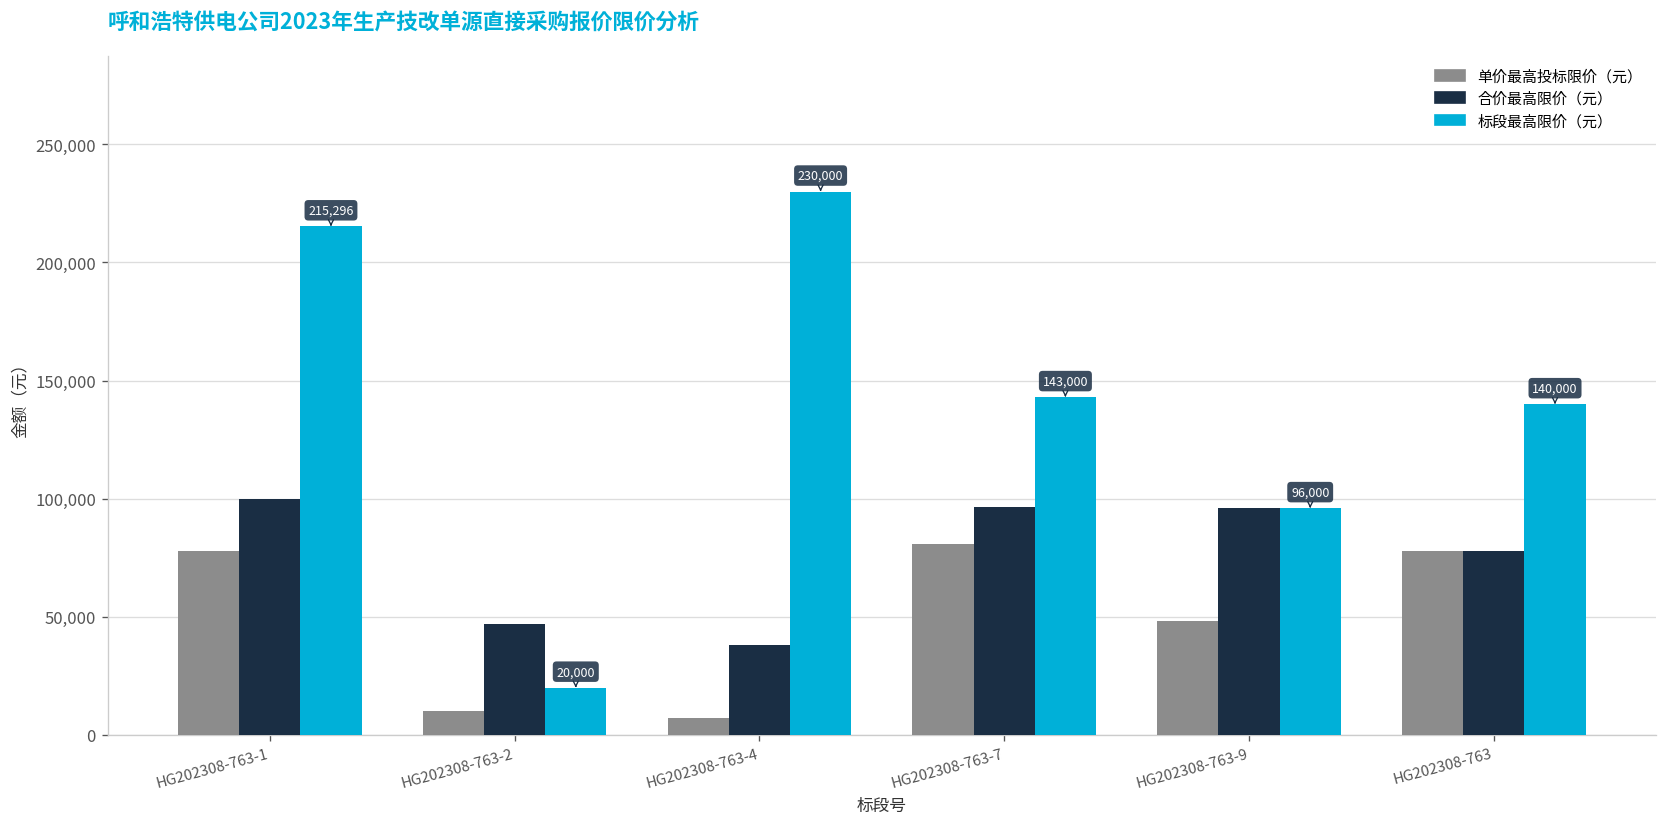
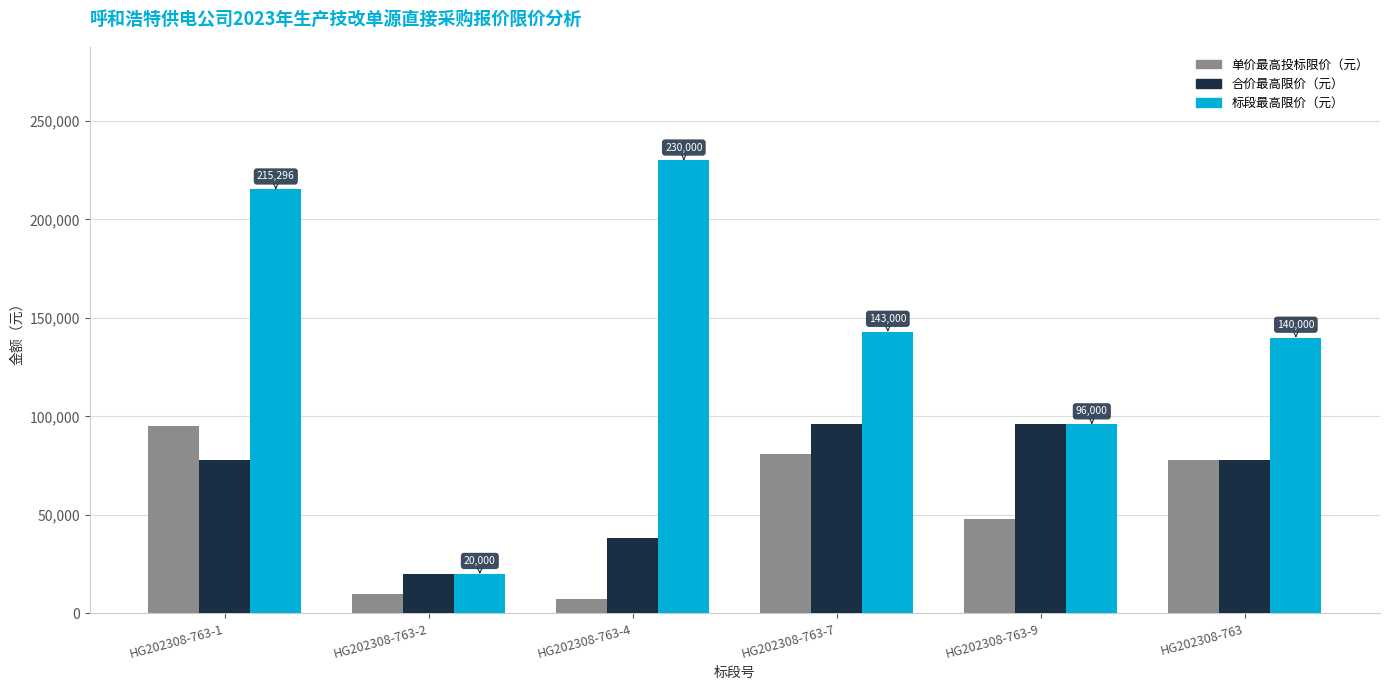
  {
    "单价最高投标限价（元）": {
-     "HG202308-763-1": "78,000",
+     "HG202308-763-1": "95,000",
      "HG202308-763-2": "10,000",
      "HG202308-763-4": "7,000",
      "HG202308-763-7": "81,000",
      "HG202308-763-9": "48,000",
      "HG202308-763": "78,000"
    },
    "合价最高限价（元）": {
-     "HG202308-763-1": "100,000",
-     "HG202308-763-2": "47,000",
+     "HG202308-763-1": "78,000",
+     "HG202308-763-2": "20,000",
      "HG202308-763-4": "38,000",
      "HG202308-763-7": "96,000",
      "HG202308-763-9": "96,000",
      "HG202308-763": "78,000"
    }
  }
